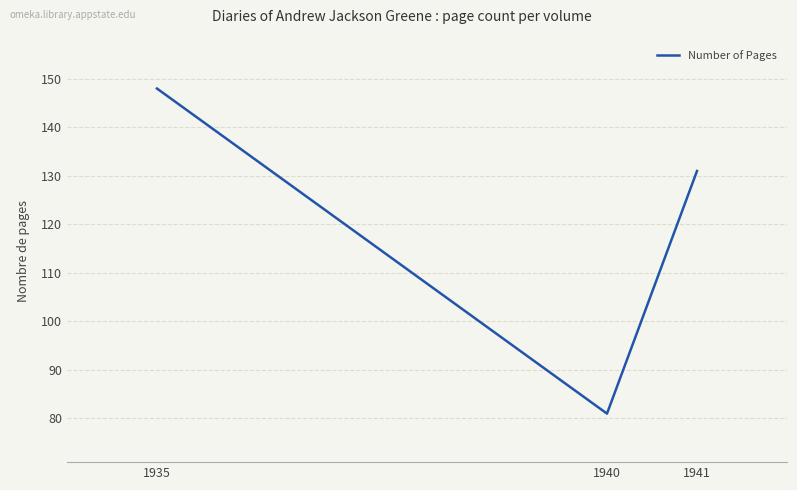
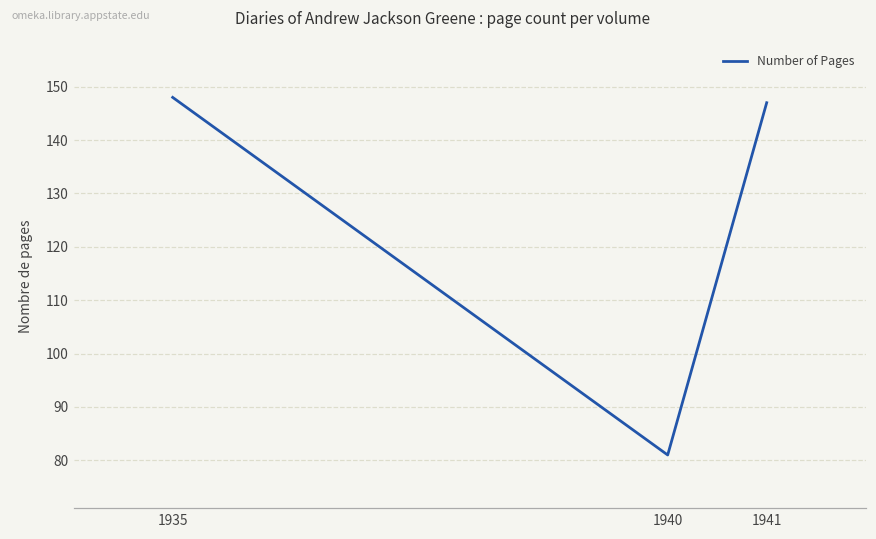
  {
    "1935": 148,
    "1940": 81,
-   "1941": 131
+   "1941": 147
  }
